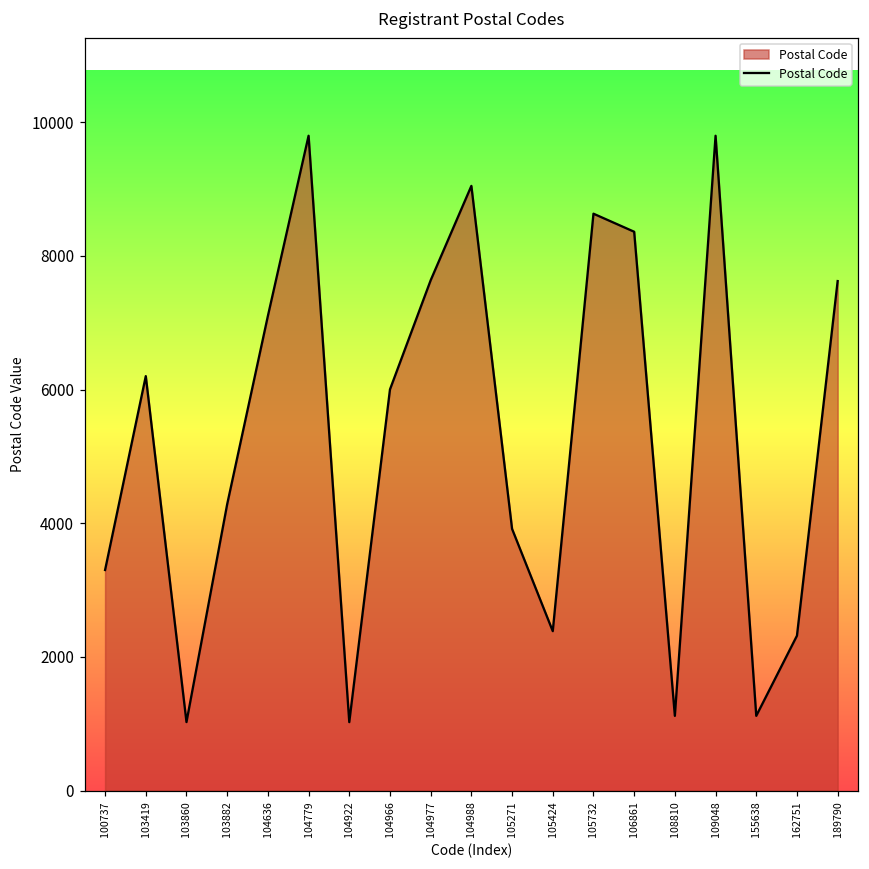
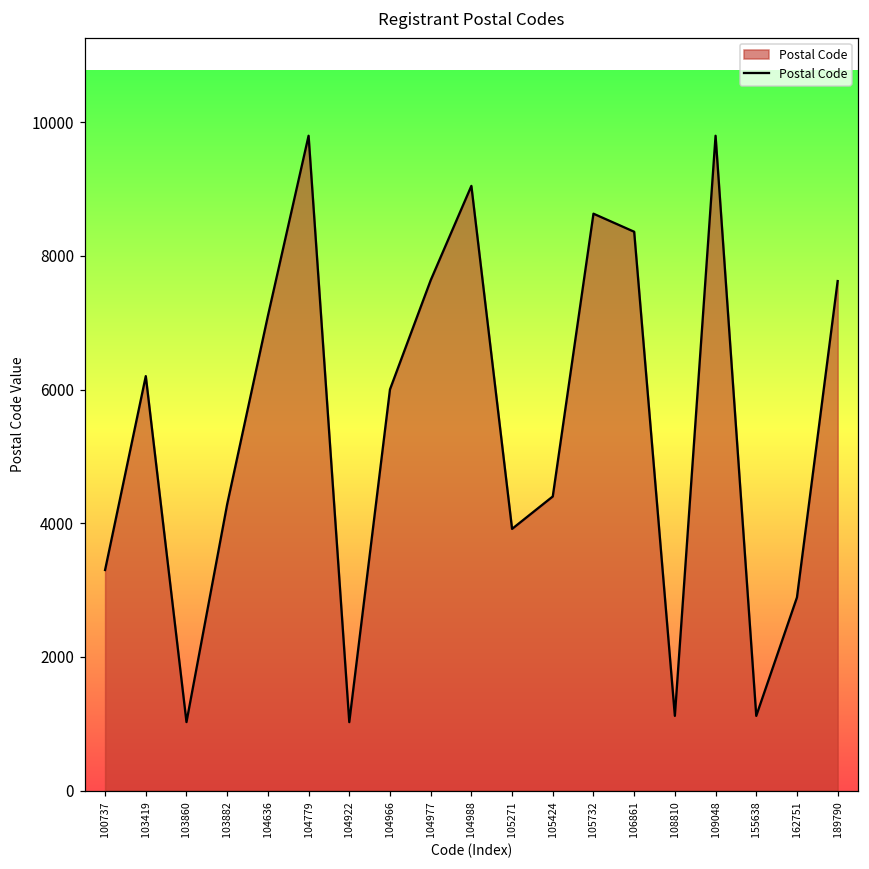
  {
    "100737": 3300,
    "103419": 6200,
    "103860": 1000,
    "103882": 4300,
    "104636": 7100,
    "104779": 9800,
    "104922": 1000,
    "104966": 6000,
    "104977": 7600,
    "104988": 9000,
    "105271": 3900,
-   "105424": 2400,
+   "105424": 4400,
    "105732": 8600,
    "106861": 8400,
    "108810": 1100,
    "109048": 9800,
    "155638": 1100,
-   "162751": 2300,
+   "162751": 2900,
    "189790": 7600
  }
